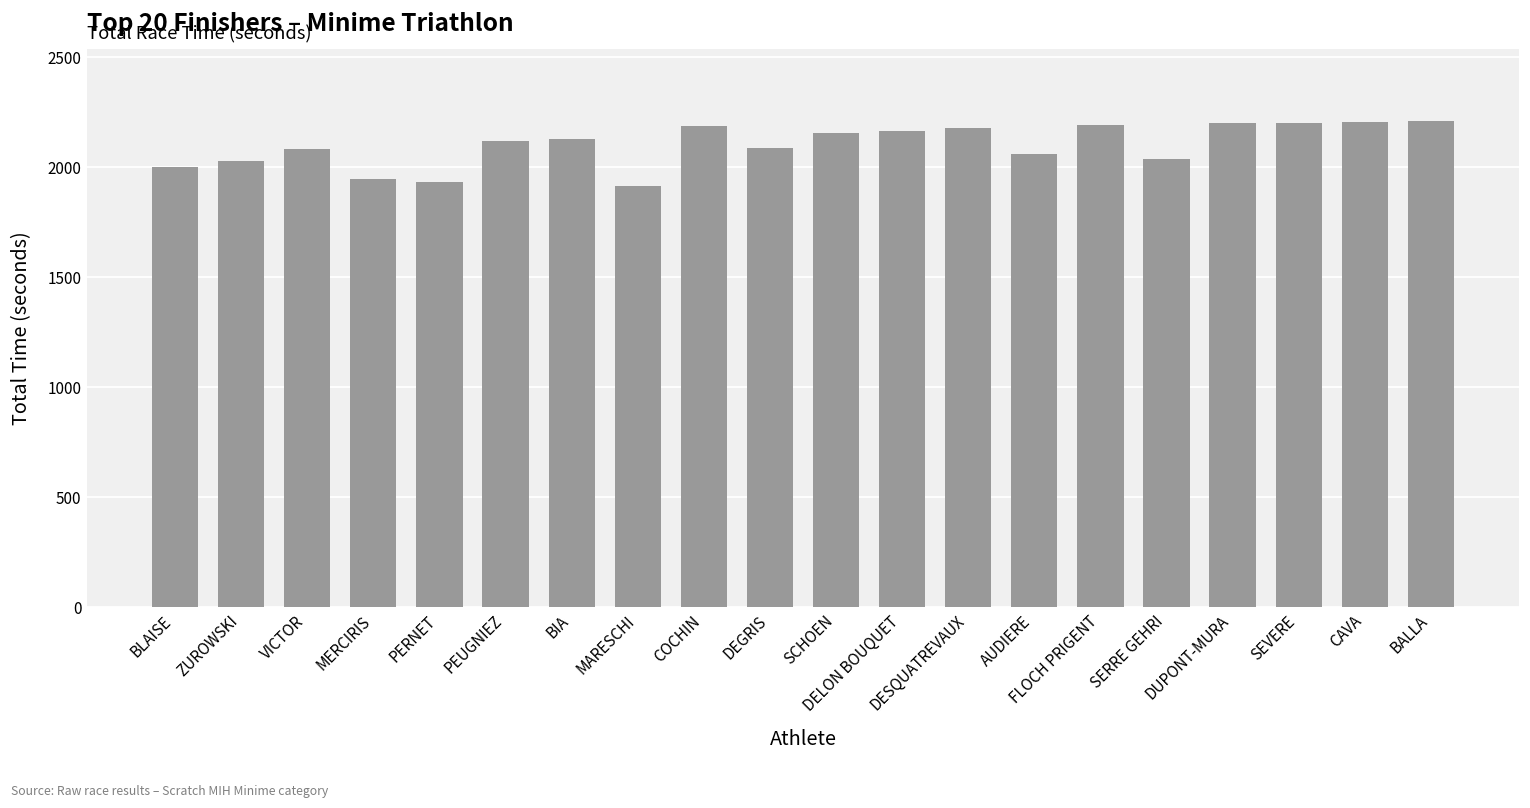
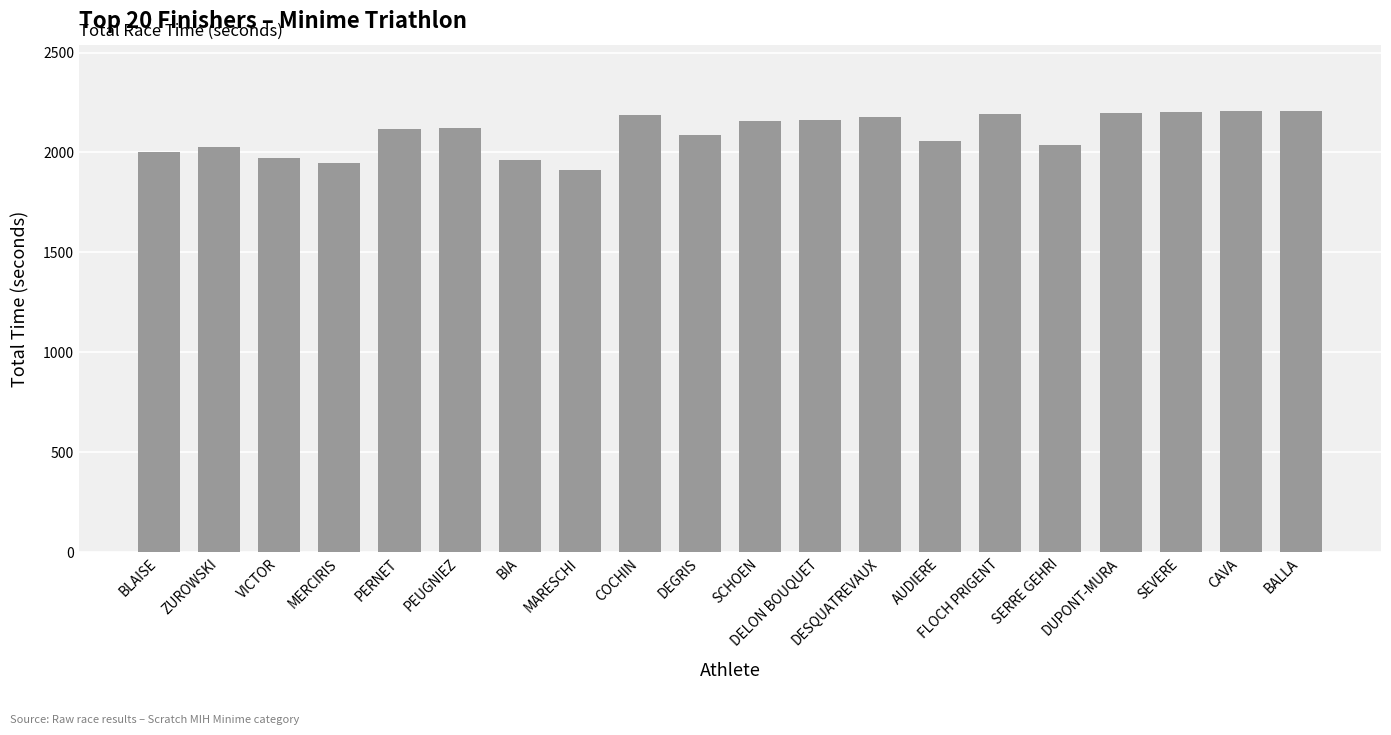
  {
    "BLAISE": 2000,
    "ZUROWSKI": 2030,
-   "VICTOR": 2090,
+   "VICTOR": 1970,
    "MERCIRIS": 1950,
-   "PERNET": 1930,
+   "PERNET": 2120,
    "PEUGNIEZ": 2120,
-   "BIA": 2130,
+   "BIA": 1960,
    "MARESCHI": 1910,
    "COCHIN": 2190,
    "DEGRIS": 2090,
    "SCHOEN": 2160,
    "DELON BOUQUET": 2160,
    "DESQUATREVAUX": 2180,
    "AUDIERE": 2060,
    "FLOCH PRIGENT": 2190,
    "SERRE GEHRI": 2040,
    "DUPONT-MURA": 2200,
    "SEVERE": 2200,
    "CAVA": 2210,
    "BALLA": 2210
  }
